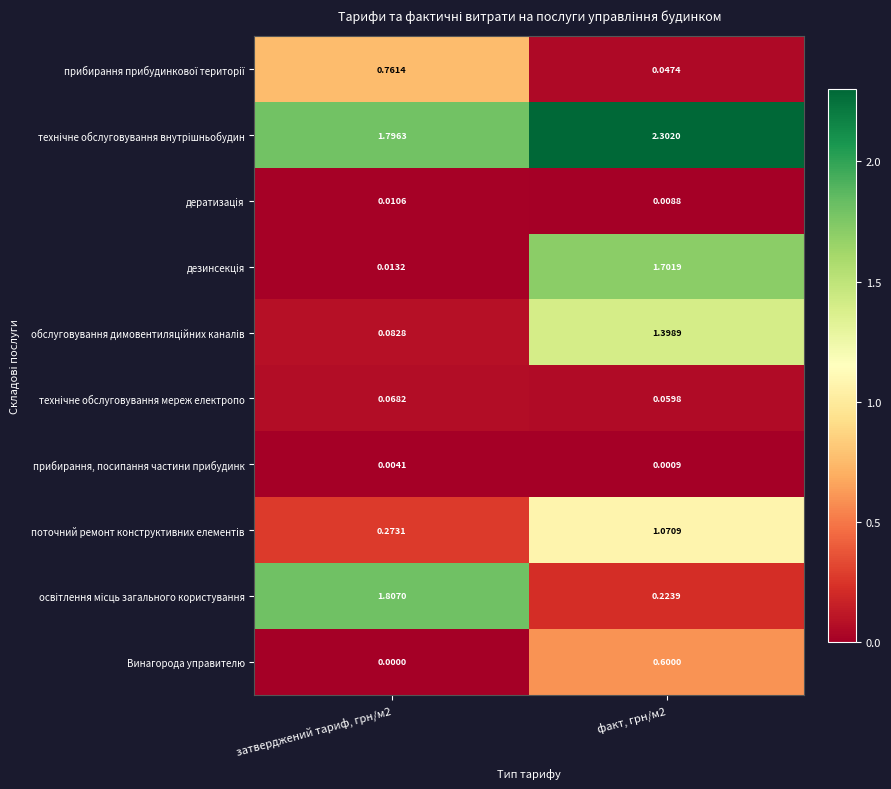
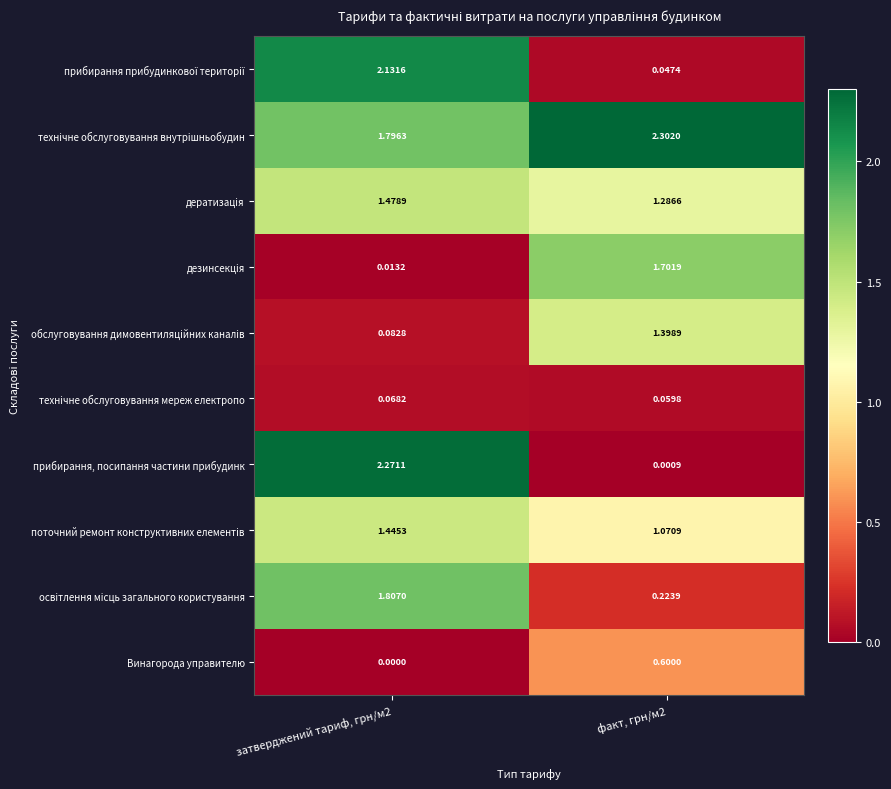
  {
    "прибирання прибудинкової території": {
-     "затверджений тариф, грн/м2": 0.7614,
+     "затверджений тариф, грн/м2": 2.1316,
      "факт, грн/м2": 0.0474
    },
    "технічне обслуговування внутрішньобудин": {
      "затверджений тариф, грн/м2": 1.7963,
      "факт, грн/м2": 2.3020
    },
    "дератизація": {
-     "затверджений тариф, грн/м2": 0.0106,
-     "факт, грн/м2": 0.0088
+     "затверджений тариф, грн/м2": 1.4789,
+     "факт, грн/м2": 1.2866
    },
    "дезинсекція": {
      "затверджений тариф, грн/м2": 0.0132,
      "факт, грн/м2": 1.7019
    },
    "обслуговування димовентиляційних каналів": {
      "затверджений тариф, грн/м2": 0.0828,
      "факт, грн/м2": 1.3989
    },
    "технічне обслуговування мереж електропо": {
      "затверджений тариф, грн/м2": 0.0682,
      "факт, грн/м2": 0.0598
    },
    "прибирання, посипання частини прибудинк": {
-     "затверджений тариф, грн/м2": 0.0041,
+     "затверджений тариф, грн/м2": 2.2711,
      "факт, грн/м2": 0.0009
    },
    "поточний ремонт конструктивних елементів": {
-     "затверджений тариф, грн/м2": 0.2731,
+     "затверджений тариф, грн/м2": 1.4453,
      "факт, грн/м2": 1.0709
    },
    "освітлення місць загального користування": {
      "затверджений тариф, грн/м2": 1.8070,
      "факт, грн/м2": 0.2239
    },
    "Винагорода управителю": {
      "затверджений тариф, грн/м2": 0.0000,
      "факт, грн/м2": 0.6000
    }
  }
